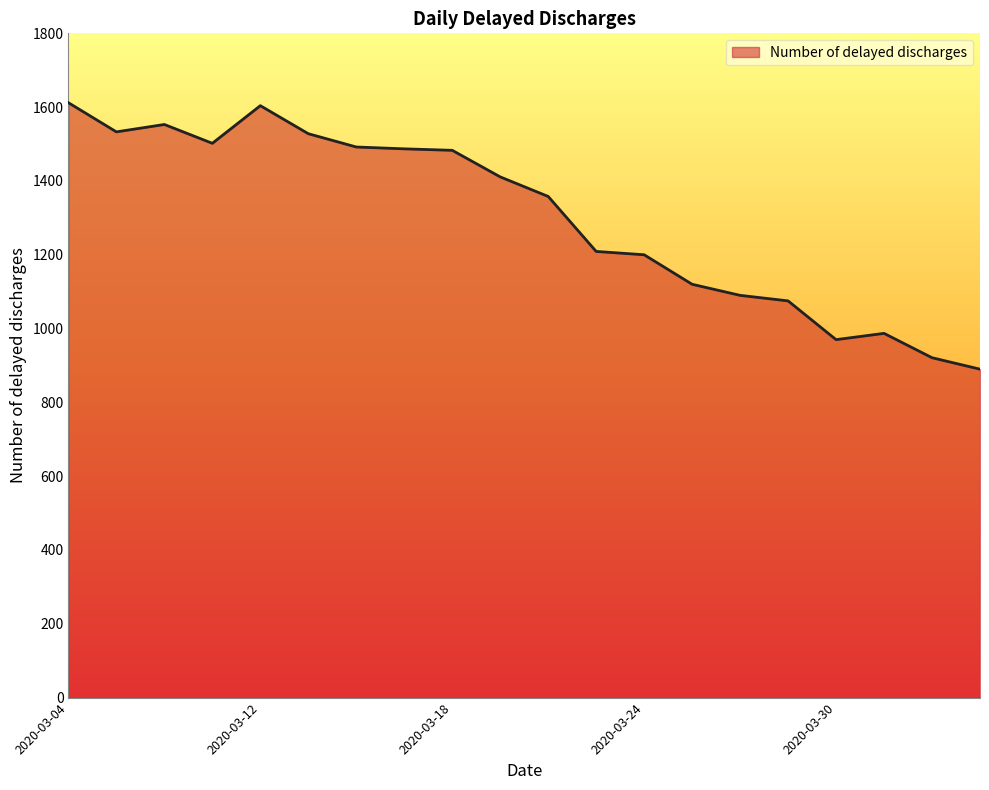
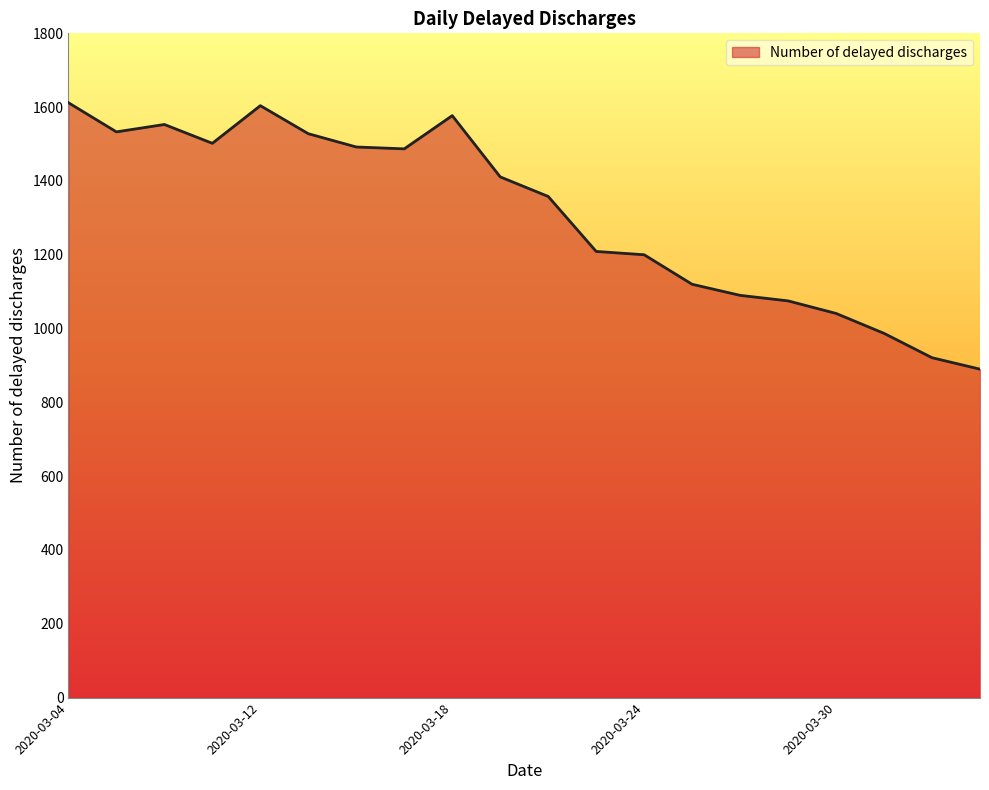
  {
    "2020-03-04": 1610,
    "2020-03-12": 1600,
-   "2020-03-18": 1480,
+   "2020-03-18": 1580,
    "2020-03-24": 1200,
-   "2020-03-30": 970
+   "2020-03-30": 1040
  }
